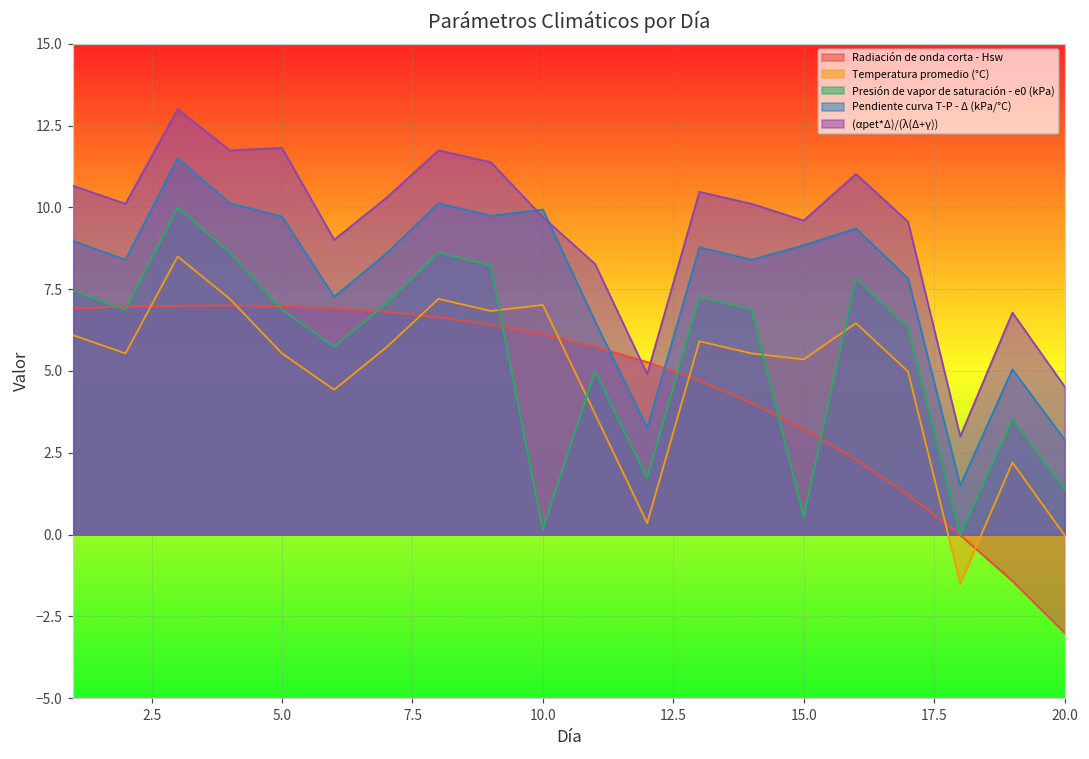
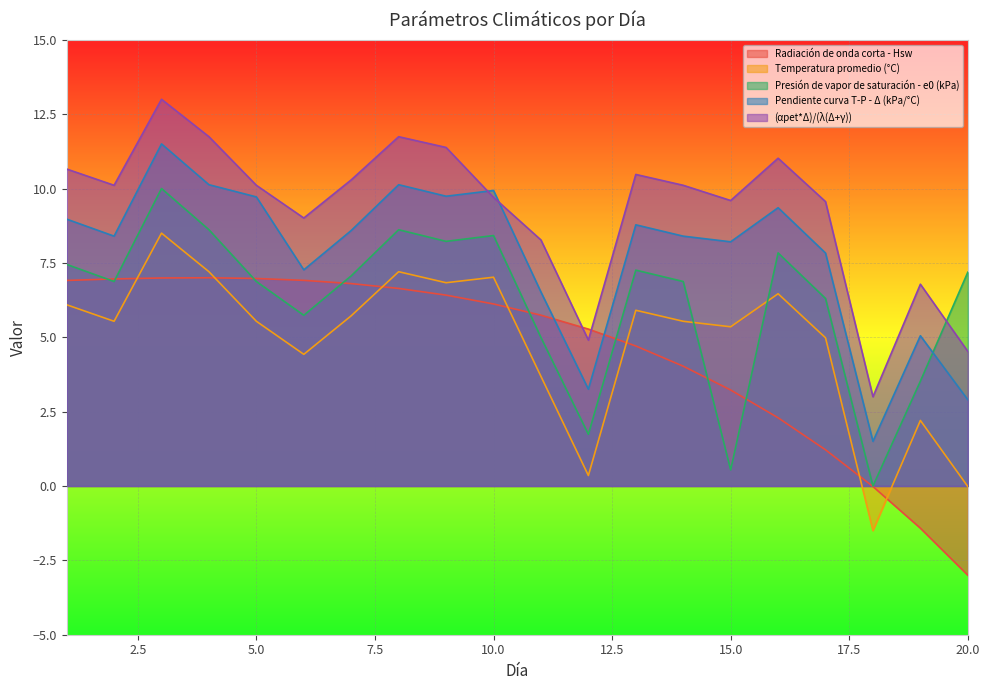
  {
    "Presión de vapor de saturación - e0 (kPa)": {
      "5.0": 6.9,
-     "10.0": 0.2,
+     "10.0": 8.4,
      "15.0": 0.5,
-     "20.0": 1.4
+     "20.0": 7.2
    },
    "Pendiente curva T-P - Δ (kPa/°C)": {
      "5.0": 9.7,
      "10.0": 9.9,
-     "15.0": 8.8,
+     "15.0": 8.2,
      "20.0": 2.9
    },
    "(αpet*Δ)/(λ(Δ+γ))": {
-     "5.0": 11.8,
+     "5.0": 10.1,
      "10.0": 9.7,
      "15.0": 9.6,
      "20.0": 4.5
    }
  }
